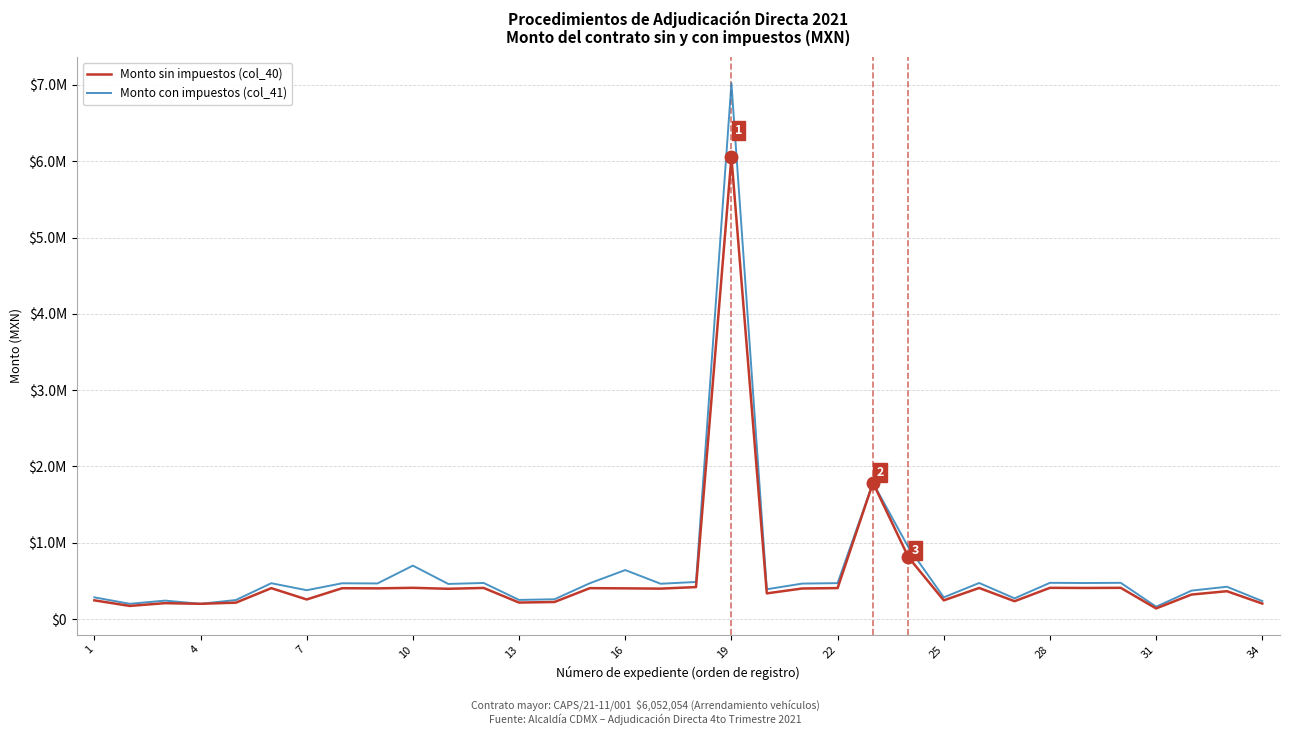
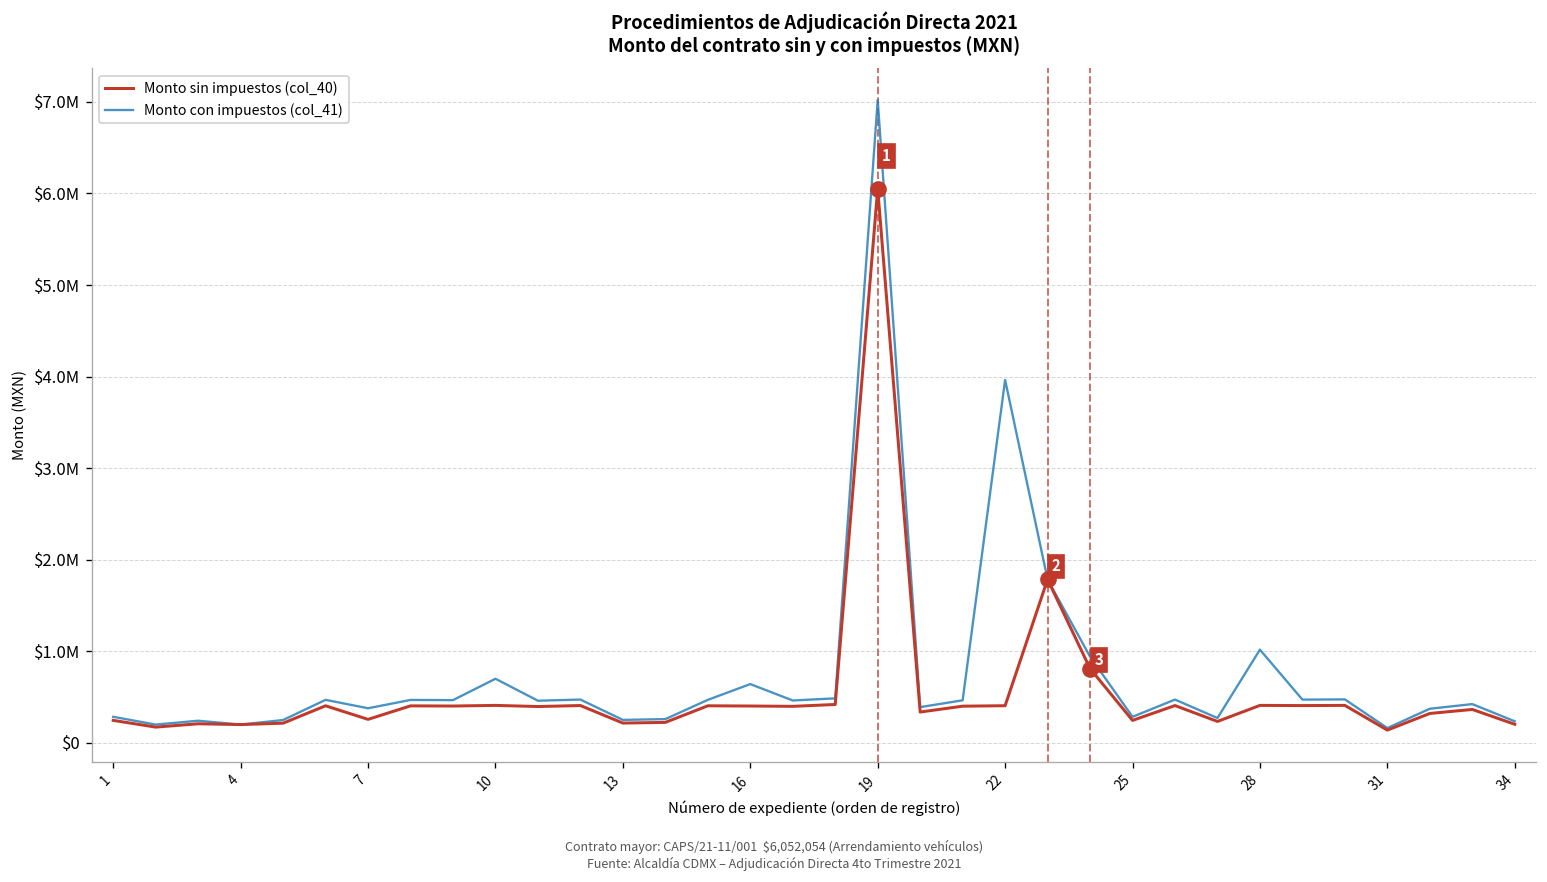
  {
    "Monto con impuestos (col_41)": {
      "1": "$300000",
      "7": "$400000",
      "10": "$700000",
      "13": "$300000",
      "16": "$600000",
      "19": "$7000000",
-     "22": "$500000",
+     "22": "$4000000",
      "25": "$300000",
-     "28": "$500000"
+     "28": "$1000000"
    }
  }
